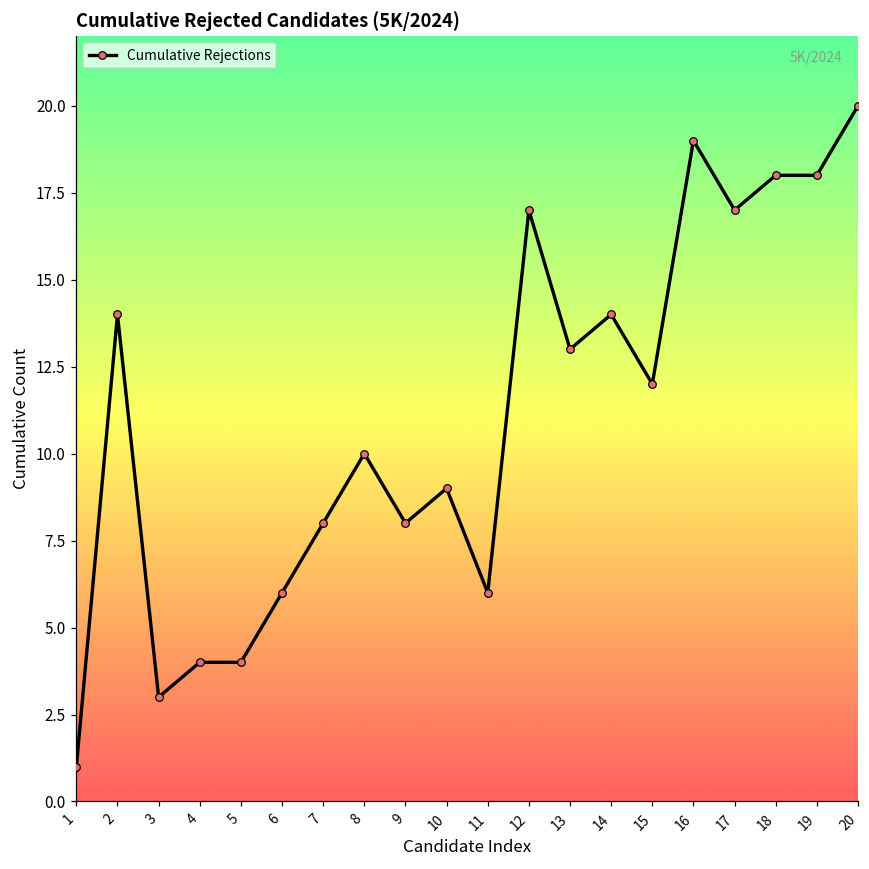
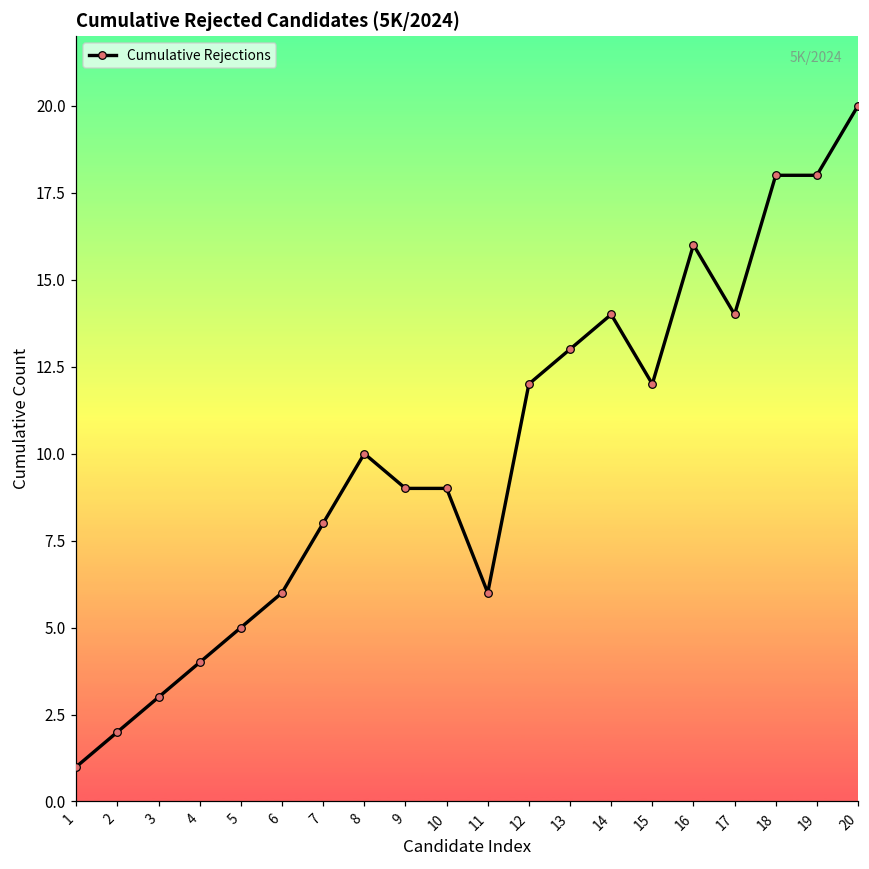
  {
    "1": 1,
-   "2": 14,
+   "2": 2,
    "3": 3,
    "4": 4,
-   "5": 4,
+   "5": 5,
    "6": 6,
    "7": 8,
    "8": 10,
-   "9": 8,
+   "9": 9,
    "10": 9,
    "11": 6,
-   "12": 17,
+   "12": 12,
    "13": 13,
    "14": 14,
    "15": 12,
-   "16": 19,
-   "17": 17,
+   "16": 16,
+   "17": 14,
    "18": 18,
    "19": 18,
    "20": 20
  }
